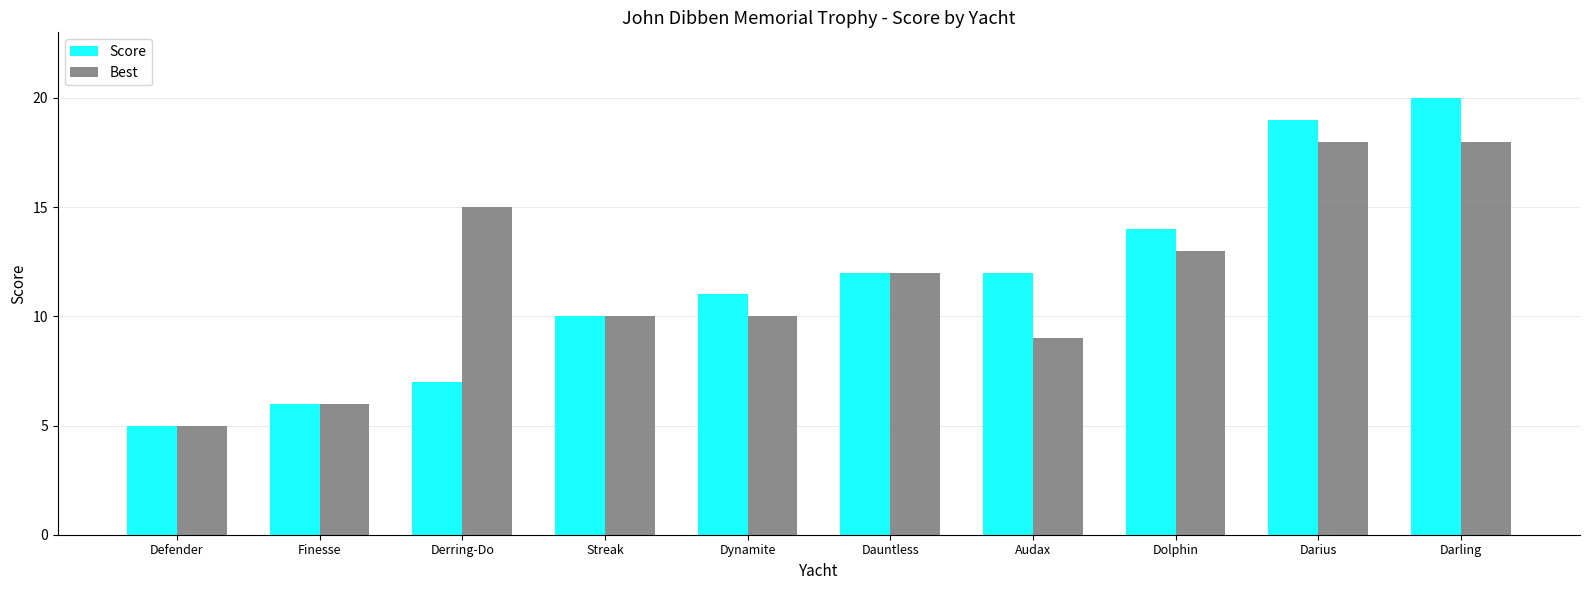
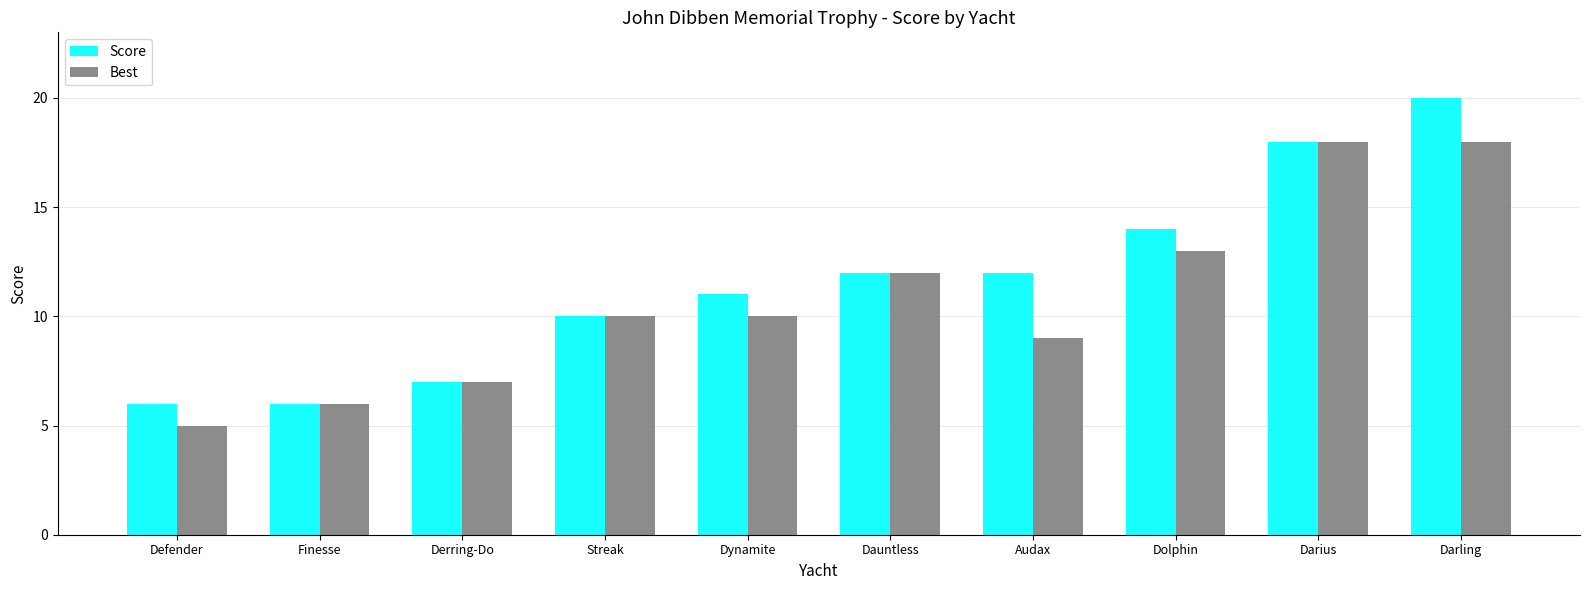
  {
    "Score": {
-     "Defender": 5,
+     "Defender": 6,
      "Finesse": 6,
      "Derring-Do": 7,
      "Streak": 10,
      "Dynamite": 11,
      "Dauntless": 12,
      "Audax": 12,
      "Dolphin": 14,
-     "Darius": 19,
+     "Darius": 18,
      "Darling": 20
    },
    "Best": {
      "Defender": 5,
      "Finesse": 6,
-     "Derring-Do": 15,
+     "Derring-Do": 7,
      "Streak": 10,
      "Dynamite": 10,
      "Dauntless": 12,
      "Audax": 9,
      "Dolphin": 13,
      "Darius": 18,
      "Darling": 18
    }
  }
